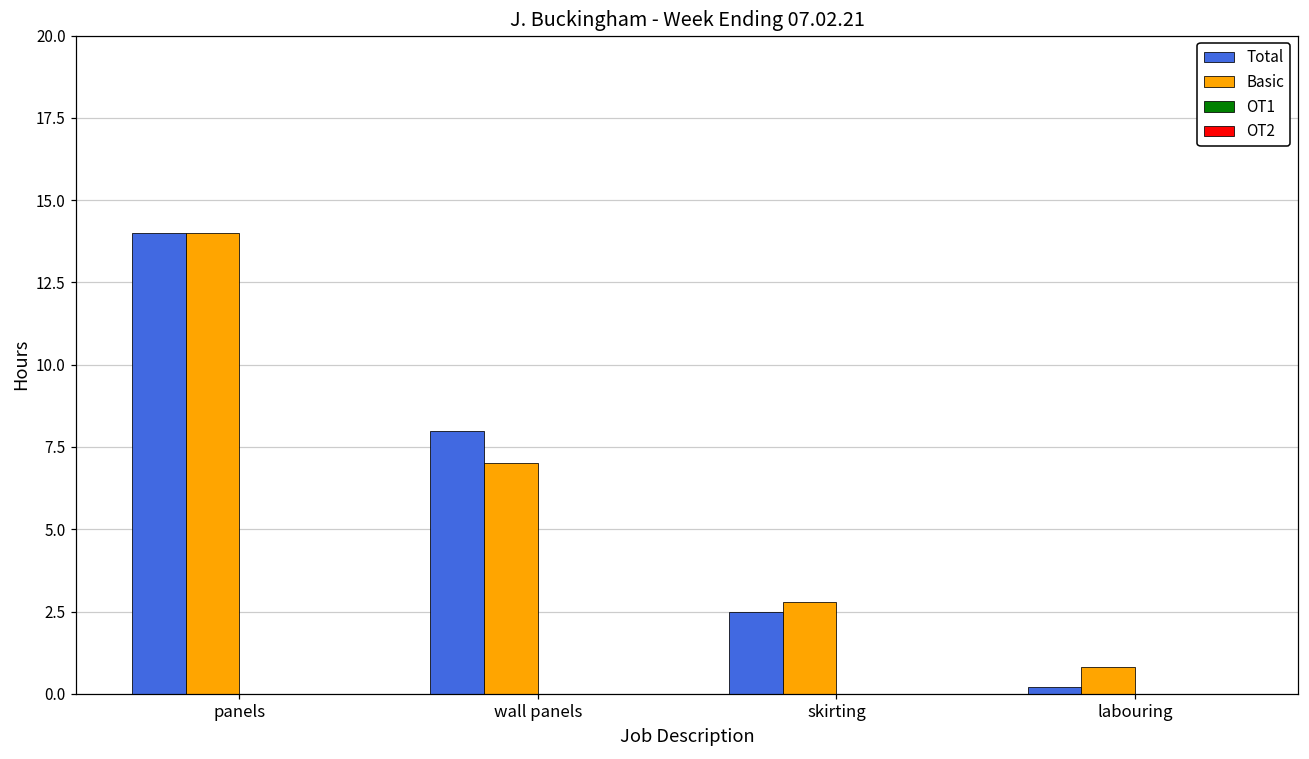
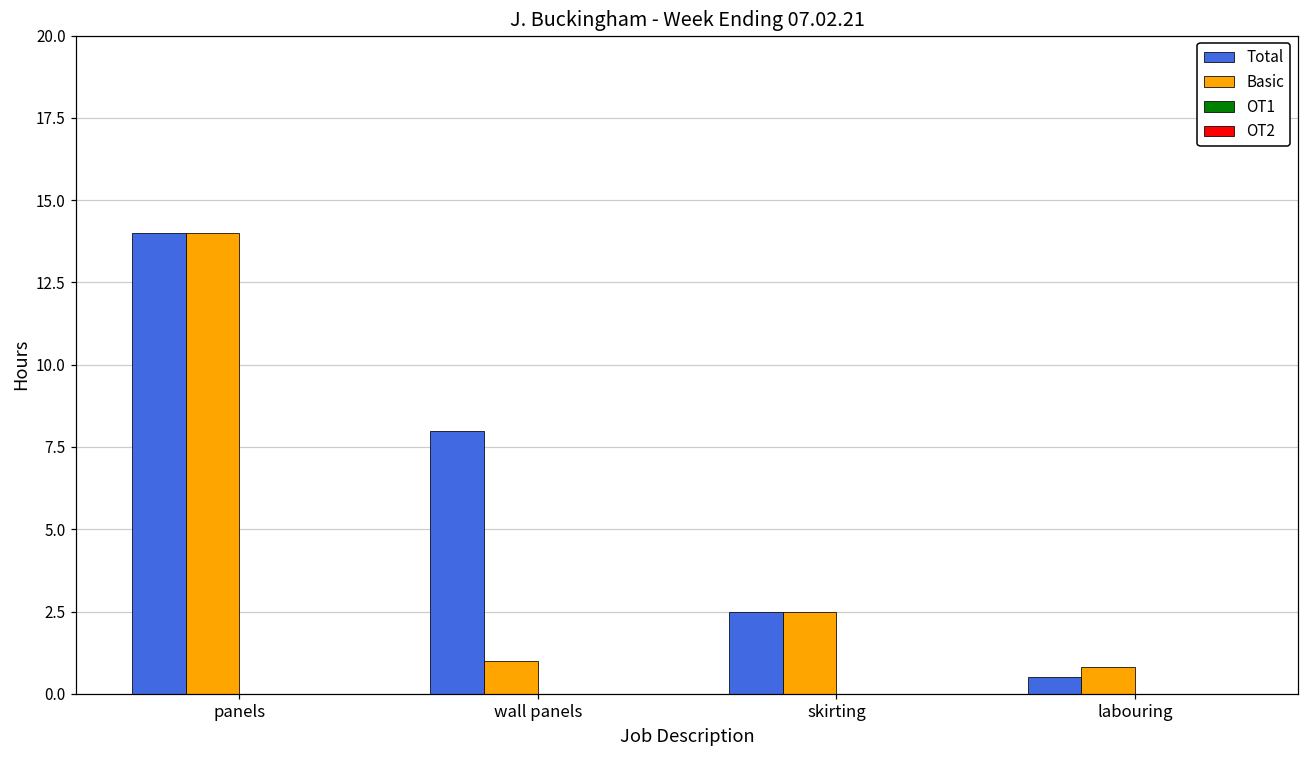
  {
    "Total": {
      "panels": 14.0,
      "wall panels": 8.0,
      "skirting": 2.5,
-     "labouring": 0.2
+     "labouring": 0.5
    },
    "Basic": {
      "panels": 14.0,
-     "wall panels": 7,
-     "skirting": 2.8,
+     "wall panels": 1,
+     "skirting": 2.5,
      "labouring": 0.8
    },
    "OT1": {
      "panels": 0.0,
      "wall panels": 0.0,
      "skirting": 0.0,
      "labouring": 0.0
    },
    "OT2": {
      "panels": 0.0,
      "wall panels": 0.0,
      "skirting": 0.0,
      "labouring": 0.0
    }
  }
